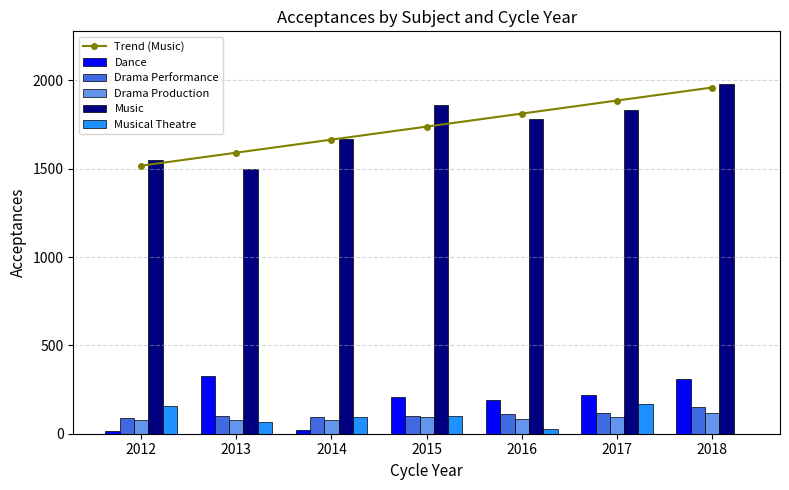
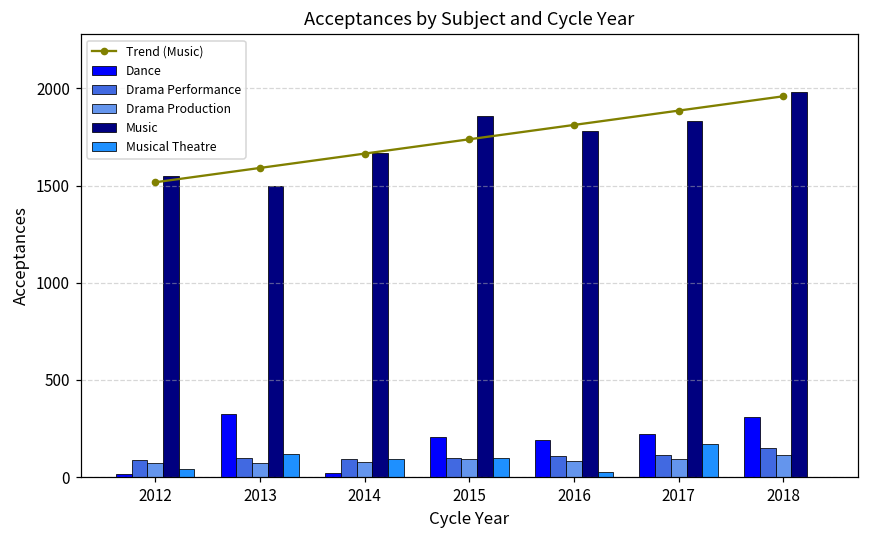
  {
    "Dance": {
      "2012": 20,
      "2013": 320,
      "2014": 20,
      "2015": 210,
      "2016": 190,
      "2017": 220,
      "2018": 310
    },
    "Trend (Music)": {
      "2012": 1520,
      "2013": 1590,
      "2014": 1660,
      "2015": 1740,
      "2016": 1810,
      "2017": 1890,
      "2018": 1960
    },
    "Music": {
      "2012": 1550,
      "2013": 1500,
      "2014": 1670,
      "2015": 1860,
      "2016": 1780,
      "2017": 1830,
      "2018": 1980
    },
    "Musical Theatre": {
-     "2012": 160,
-     "2013": 70,
+     "2012": 40,
+     "2013": 120,
      "2014": 100,
      "2015": 100,
      "2016": 30,
      "2017": 170,
      "2018": 0
    }
  }
